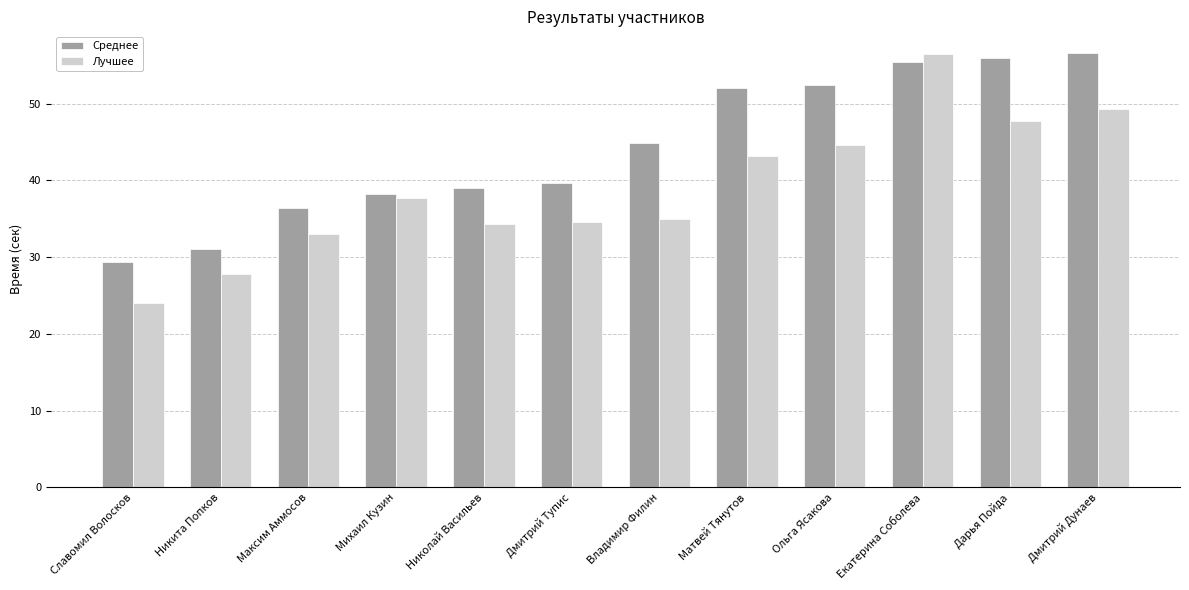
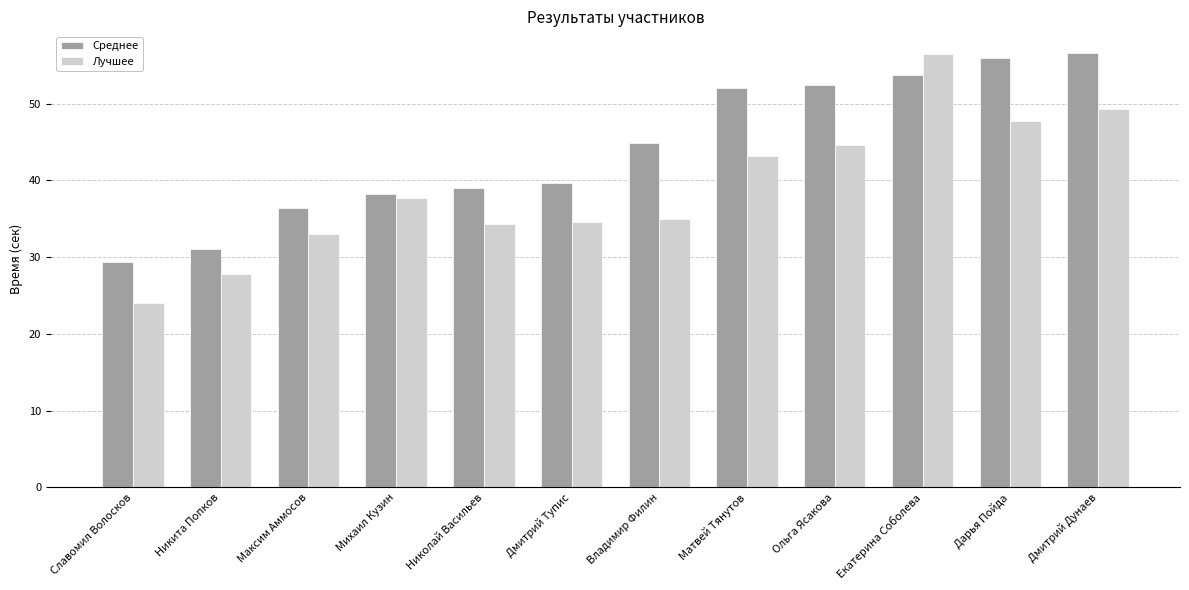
  {
    "Среднее": {
      "Славомил Волосков": 29,
      "Никита Попков": 31,
      "Максим Аммосов": 36,
      "Михаил Кузин": 38,
      "Николай Васильев": 39,
      "Дмитрий Тупис": 40,
      "Владимир Филин": 45,
      "Матвей Тянутов": 52,
      "Ольга Ясакова": 52,
-     "Екатерина Соболева": 55,
+     "Екатерина Соболева": 54,
      "Дарья Пойда": 56,
      "Дмитрий Дунаев": 57
    },
    "Лучшее": {
      "Славомил Волосков": 24,
      "Никита Попков": 28,
      "Максим Аммосов": 33,
      "Михаил Кузин": 38,
      "Николай Васильев": 34,
      "Дмитрий Тупис": 35,
      "Владимир Филин": 35,
      "Матвей Тянутов": 43,
      "Ольга Ясакова": 45,
      "Екатерина Соболева": 56,
      "Дарья Пойда": 48,
      "Дмитрий Дунаев": 49
    }
  }
